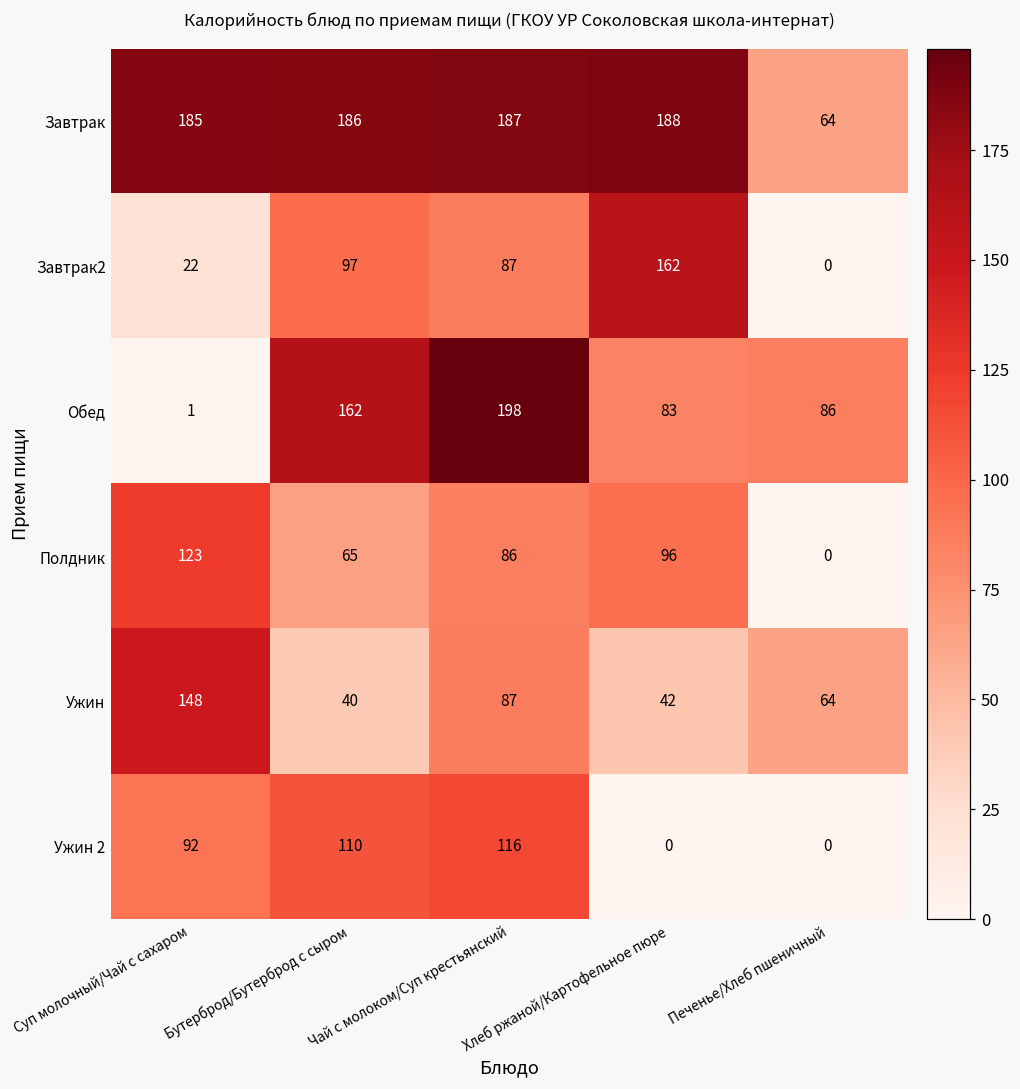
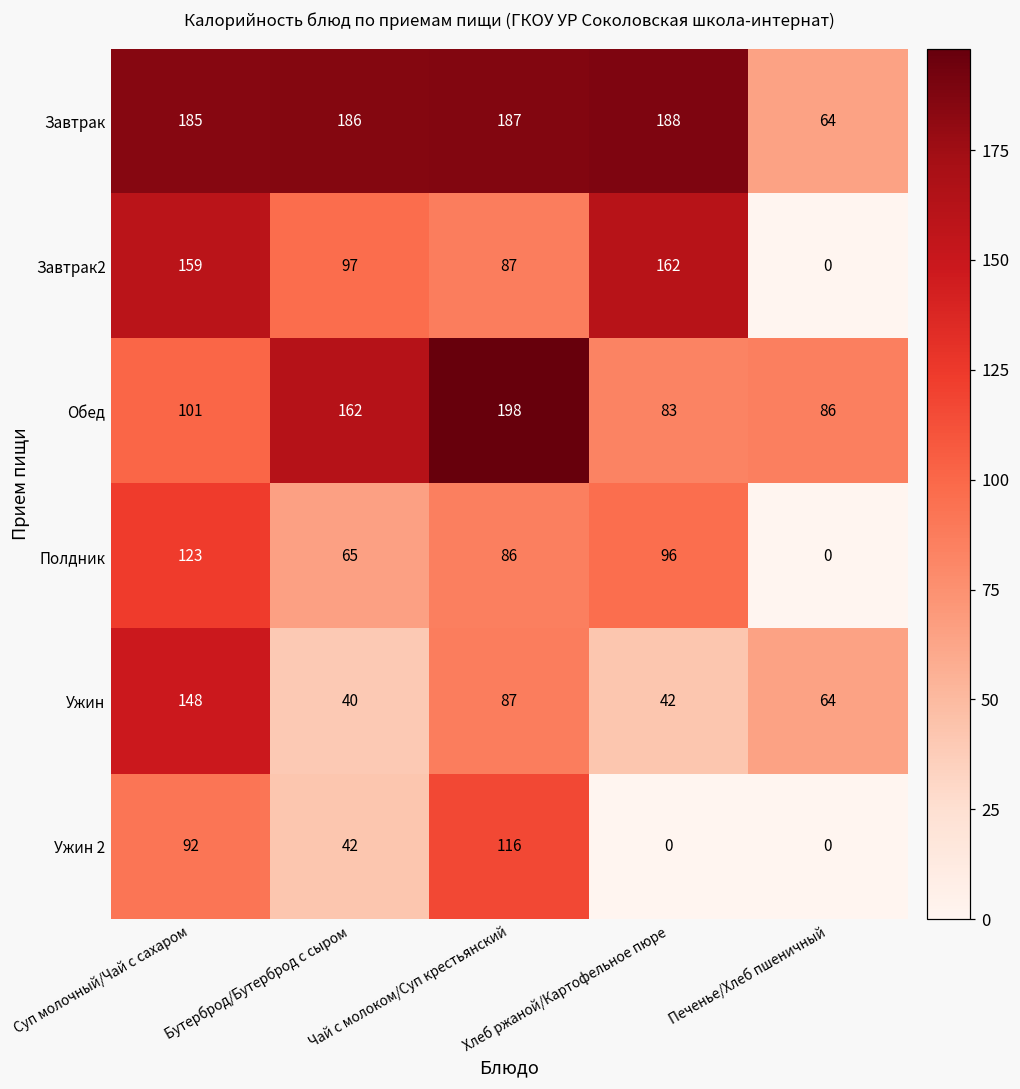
  {
    "Завтрак": {
      "Суп молочный/Чай с сахаром": 185,
      "Бутерброд/Бутерброд с сыром": 186,
      "Чай с молоком/Суп крестьянский": 187,
      "Хлеб ржаной/Картофельное пюре": 188,
      "Печенье/Хлеб пшеничный": 64
    },
    "Завтрак2": {
-     "Суп молочный/Чай с сахаром": 22,
+     "Суп молочный/Чай с сахаром": 159,
      "Бутерброд/Бутерброд с сыром": 97,
      "Чай с молоком/Суп крестьянский": 87,
      "Хлеб ржаной/Картофельное пюре": 162,
      "Печенье/Хлеб пшеничный": 0
    },
    "Обед": {
-     "Суп молочный/Чай с сахаром": 1,
+     "Суп молочный/Чай с сахаром": 101,
      "Бутерброд/Бутерброд с сыром": 162,
      "Чай с молоком/Суп крестьянский": 198,
      "Хлеб ржаной/Картофельное пюре": 83,
      "Печенье/Хлеб пшеничный": 86
    },
    "Полдник": {
      "Суп молочный/Чай с сахаром": 123,
      "Бутерброд/Бутерброд с сыром": 65,
      "Чай с молоком/Суп крестьянский": 86,
      "Хлеб ржаной/Картофельное пюре": 96,
      "Печенье/Хлеб пшеничный": 0
    },
    "Ужин": {
      "Суп молочный/Чай с сахаром": 148,
      "Бутерброд/Бутерброд с сыром": 40,
      "Чай с молоком/Суп крестьянский": 87,
      "Хлеб ржаной/Картофельное пюре": 42,
      "Печенье/Хлеб пшеничный": 64
    },
    "Ужин 2": {
      "Суп молочный/Чай с сахаром": 92,
-     "Бутерброд/Бутерброд с сыром": 110,
+     "Бутерброд/Бутерброд с сыром": 42,
      "Чай с молоком/Суп крестьянский": 116,
      "Хлеб ржаной/Картофельное пюре": 0,
      "Печенье/Хлеб пшеничный": 0
    }
  }
